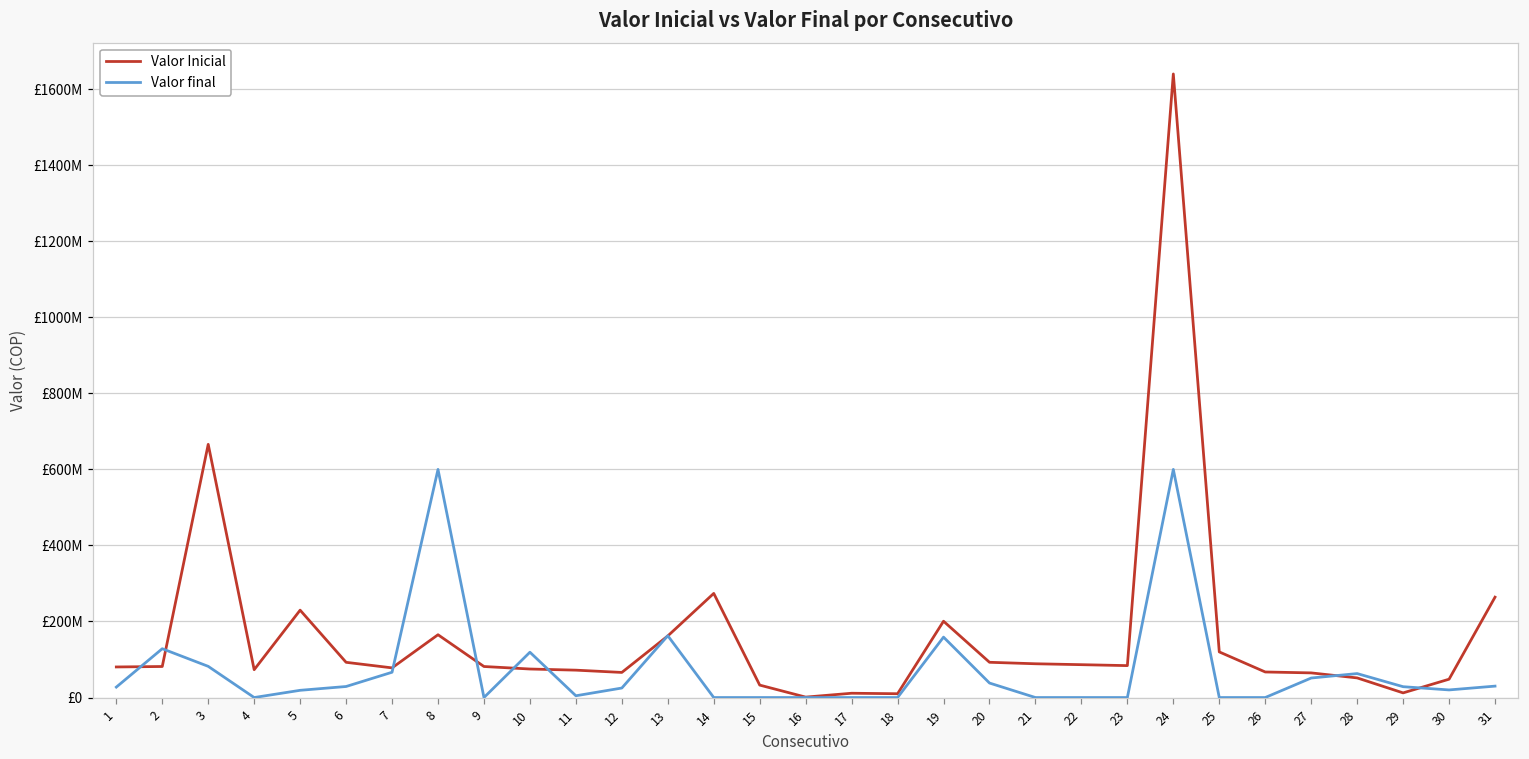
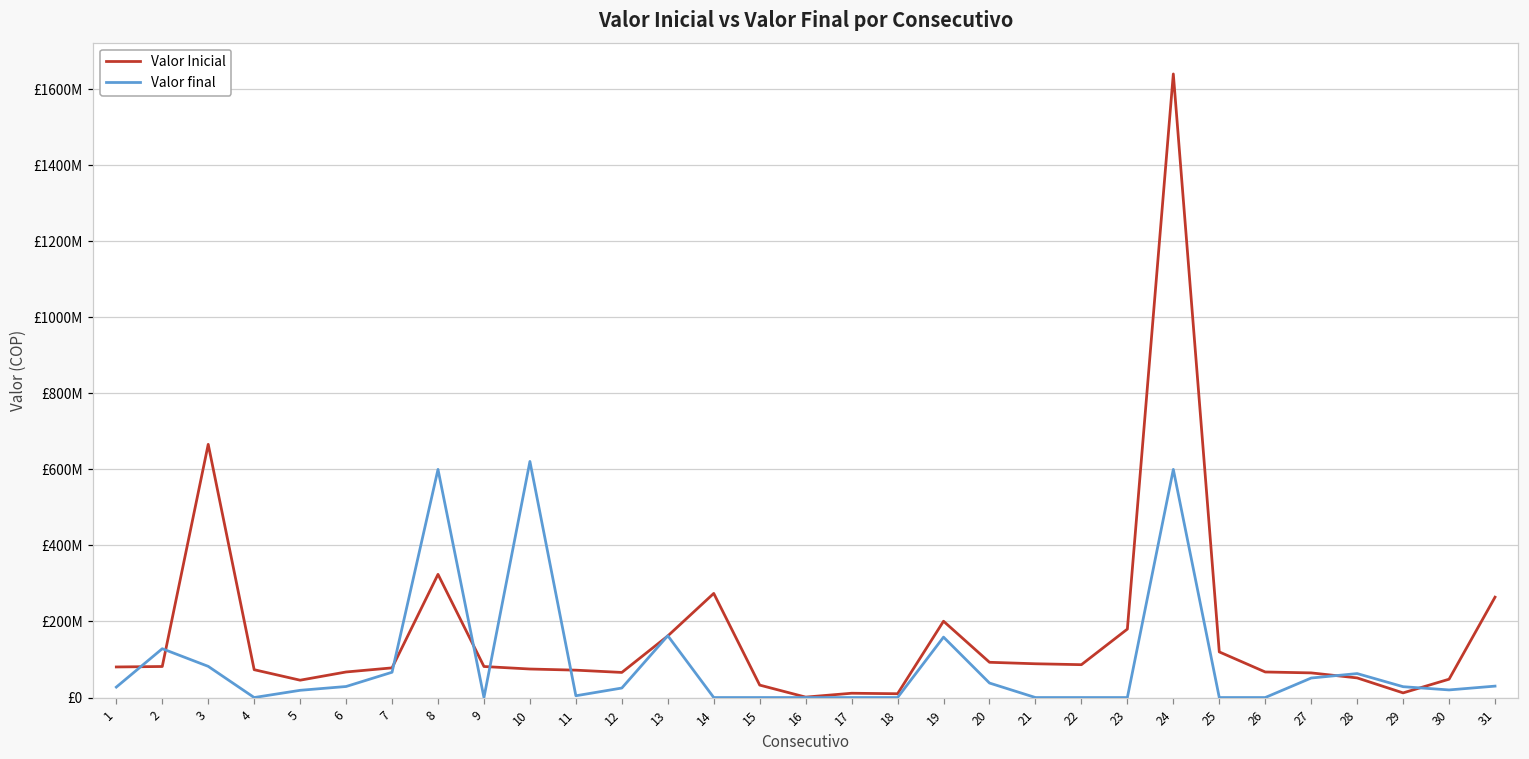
  {
    "Valor Inicial": {
      "1": "£80000000",
      "2": "£80000000",
      "3": "£670000000",
      "4": "£70000000",
-     "5": "£230000000",
-     "6": "£90000000",
+     "5": "£50000000",
+     "6": "£70000000",
      "7": "£80000000",
-     "8": "£170000000",
+     "8": "£320000000",
      "9": "£80000000",
      "10": "£80000000",
      "11": "£70000000",
      "12": "£70000000",
      "14": "£270000000",
      "15": "£30000000",
      "17": "£10000000",
      "18": "£10000000",
      "19": "£200000000",
      "20": "£90000000",
      "21": "£90000000",
      "22": "£90000000",
-     "23": "£80000000",
+     "23": "£180000000",
      "24": "£1640000000",
      "25": "£120000000",
      "26": "£70000000",
      "27": "£60000000",
      "28": "£50000000",
      "29": "£10000000",
      "30": "£50000000",
      "31": "£260000000"
    },
    "Valor final": {
      "1": "£30000000",
      "2": "£130000000",
      "3": "£80000000",
      "4": "£0",
      "5": "£20000000",
      "6": "£30000000",
      "7": "£70000000",
      "8": "£600000000",
      "9": "£0",
-     "10": "£120000000",
+     "10": "£620000000",
      "11": "£0",
      "12": "£30000000",
      "14": "£0",
      "15": "£0",
      "17": "£0",
      "18": "£0",
      "19": "£160000000",
      "20": "£40000000",
      "21": "£0",
      "22": "£0",
      "23": "£0",
      "24": "£600000000",
      "25": "£0",
      "26": "£0",
      "27": "£50000000",
      "28": "£60000000",
      "29": "£30000000",
      "30": "£20000000",
      "31": "£30000000"
    }
  }
